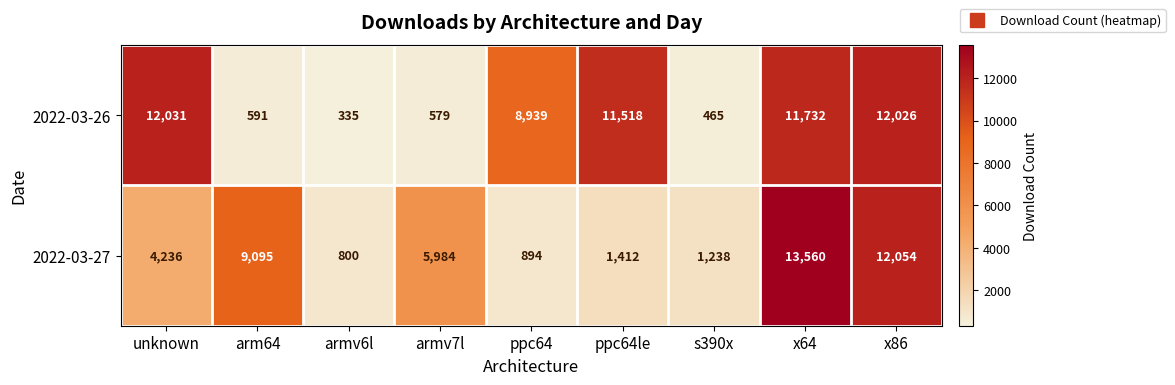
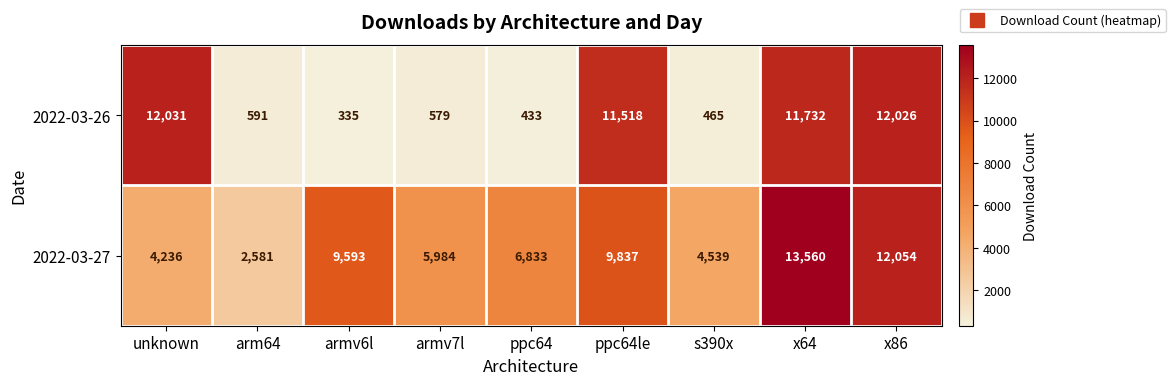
  {
    "2022-03-26": {
      "unknown": "12,031",
      "arm64": "591",
      "armv6l": "335",
      "armv7l": "579",
-     "ppc64": "8,939",
+     "ppc64": "433",
      "ppc64le": "11,518",
      "s390x": "465",
      "x64": "11,732",
      "x86": "12,026"
    },
    "2022-03-27": {
      "unknown": "4,236",
-     "arm64": "9,095",
-     "armv6l": "800",
+     "arm64": "2,581",
+     "armv6l": "9,593",
      "armv7l": "5,984",
-     "ppc64": "894",
-     "ppc64le": "1,412",
-     "s390x": "1,238",
+     "ppc64": "6,833",
+     "ppc64le": "9,837",
+     "s390x": "4,539",
      "x64": "13,560",
      "x86": "12,054"
    }
  }
